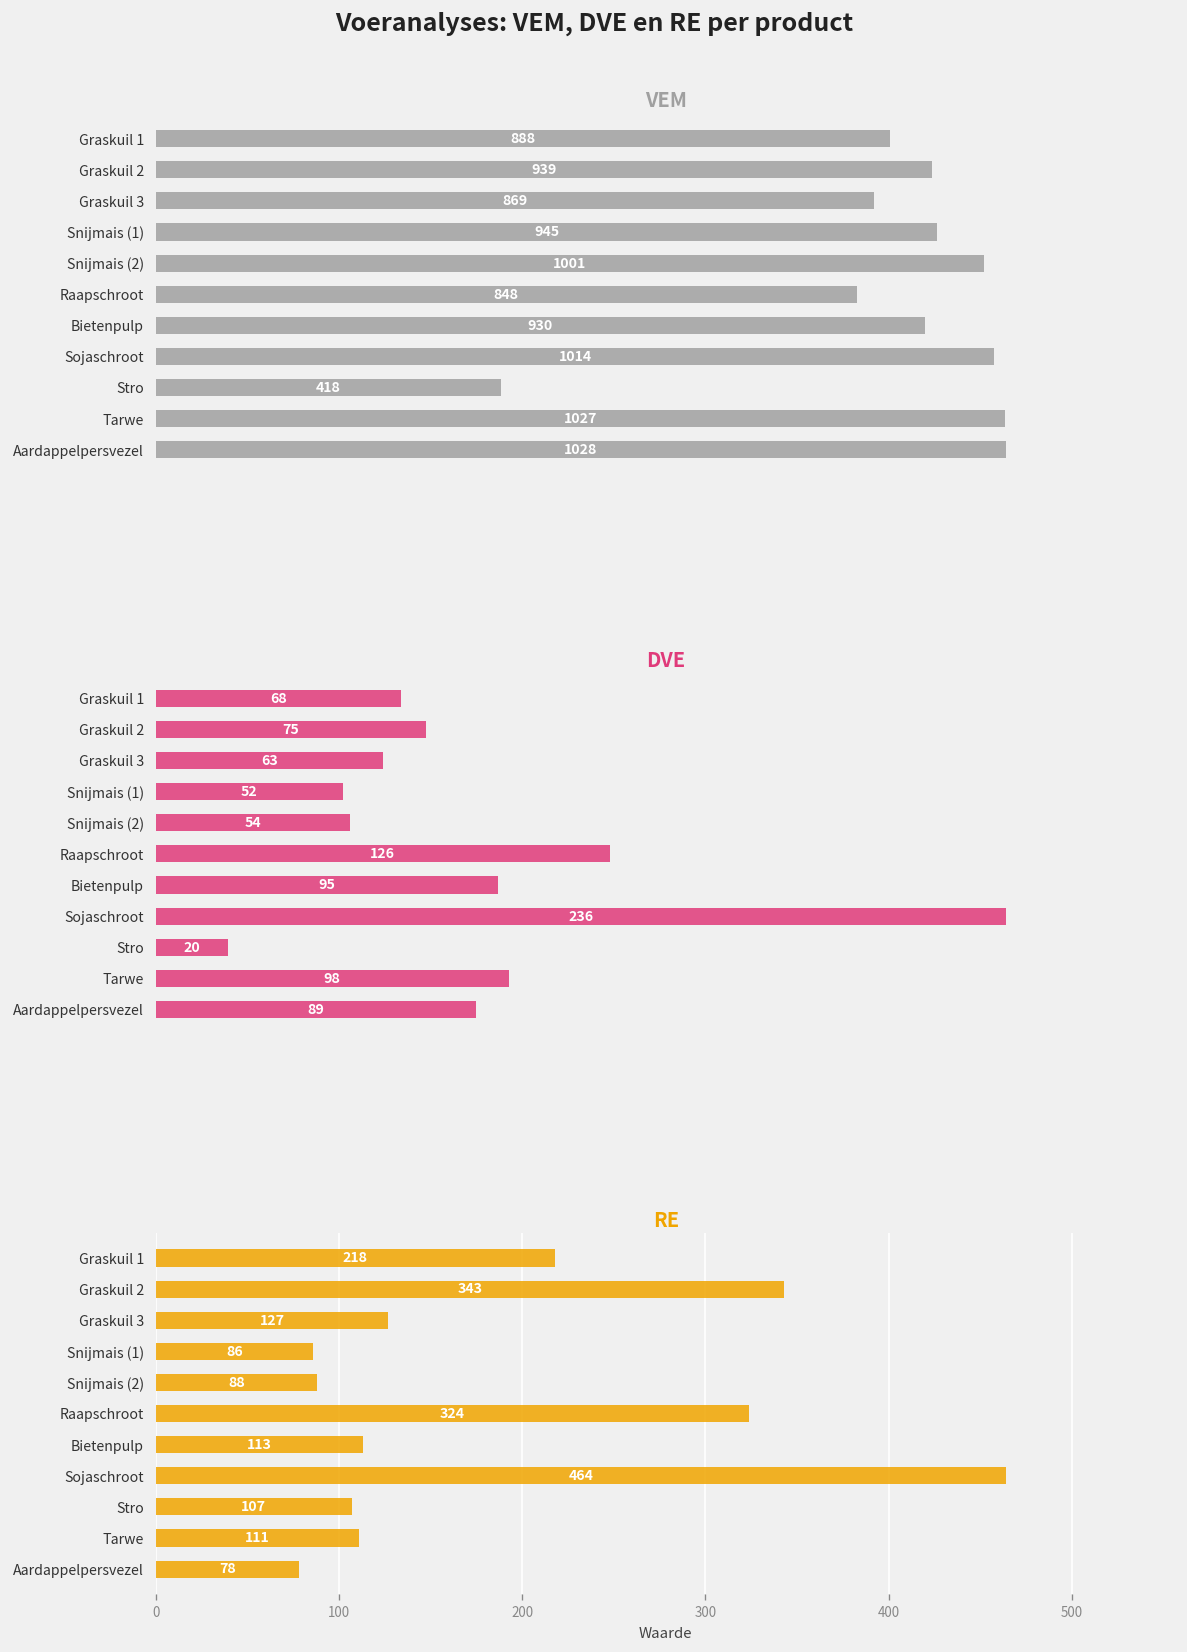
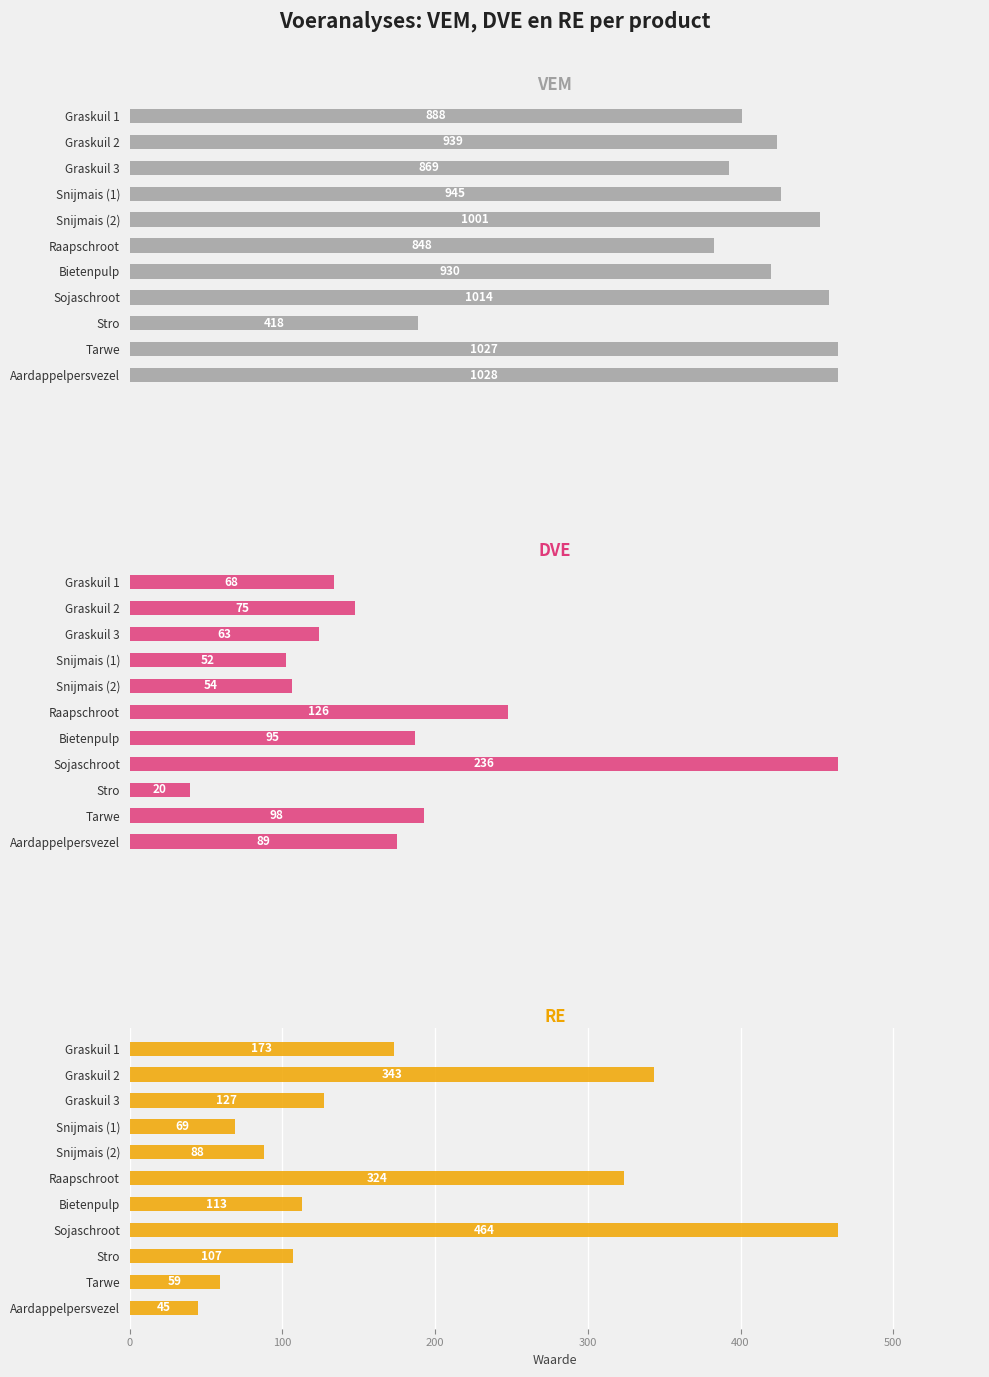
  {
    "VEM": {
      "Graskuil 1": 888,
      "Graskuil 2": 939,
      "Graskuil 3": 869,
      "Snijmais (1)": 945,
      "Snijmais (2)": 1001,
      "Raapschroot": 848,
      "Bietenpulp": 930,
      "Sojaschroot": 1014,
      "Stro": 418,
      "Tarwe": 1027,
      "Aardappelpersvezel": 1028
    },
    "DVE": {
      "Graskuil 1": 68,
      "Graskuil 2": 75,
      "Graskuil 3": 63,
      "Snijmais (1)": 52,
      "Snijmais (2)": 54,
      "Raapschroot": 126,
      "Bietenpulp": 95,
      "Sojaschroot": 236,
      "Stro": 20,
      "Tarwe": 98,
      "Aardappelpersvezel": 89
    },
    "RE": {
-     "Graskuil 1": 218,
+     "Graskuil 1": 173,
      "Graskuil 2": 343,
      "Graskuil 3": 127,
-     "Snijmais (1)": 86,
+     "Snijmais (1)": 69,
      "Snijmais (2)": 88,
      "Raapschroot": 324,
      "Bietenpulp": 113,
      "Sojaschroot": 464,
      "Stro": 107,
-     "Tarwe": 111,
-     "Aardappelpersvezel": 78
+     "Tarwe": 59,
+     "Aardappelpersvezel": 45
    }
  }
